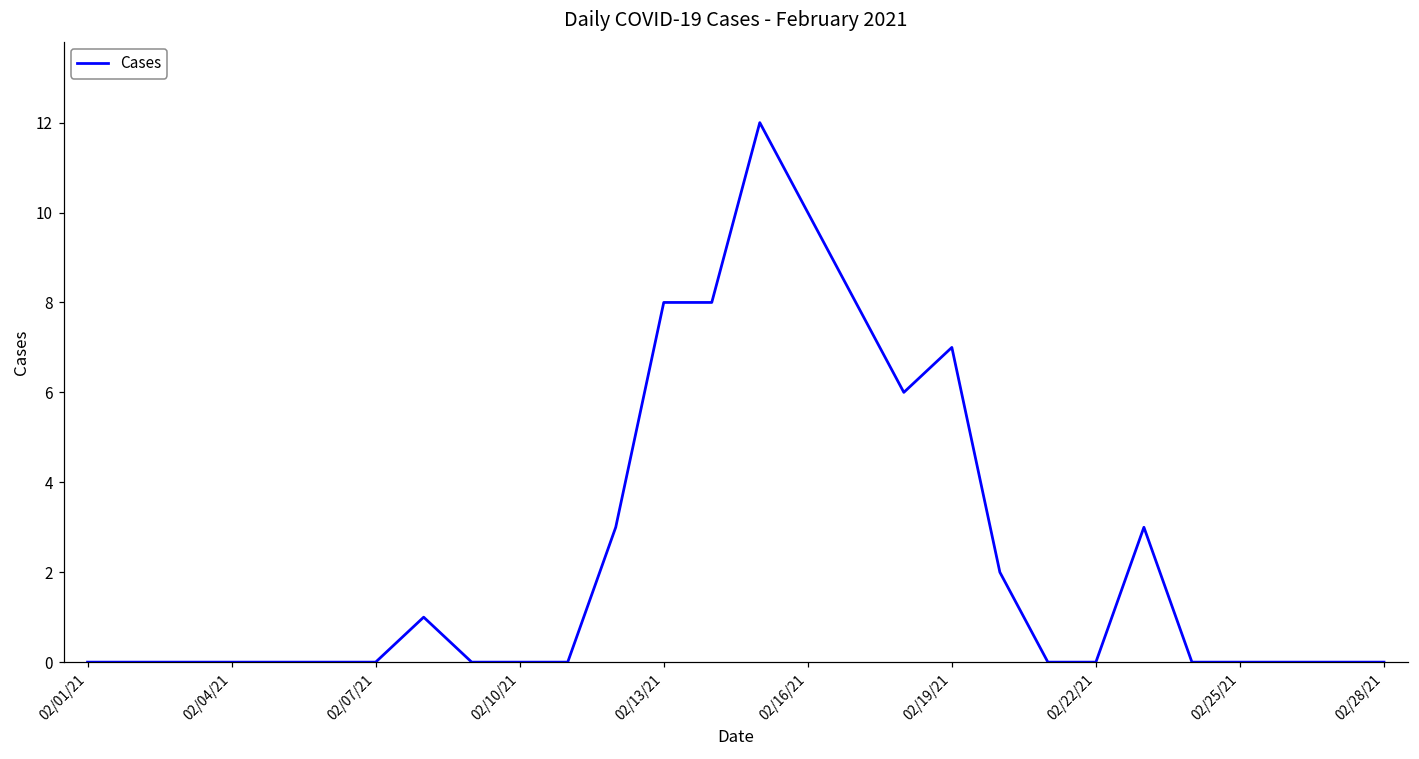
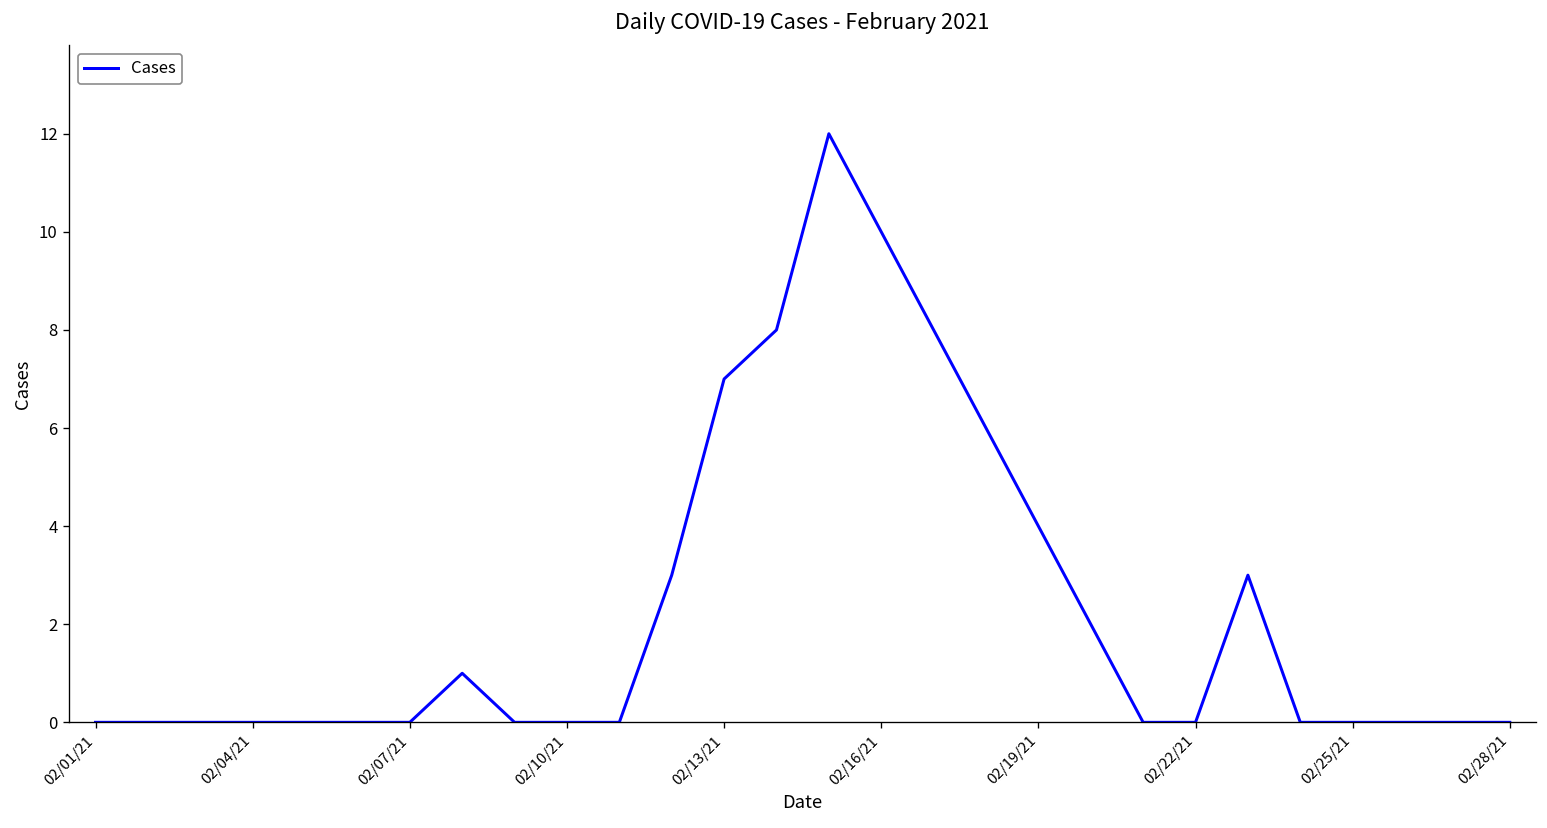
  {
    "02/01/21": 0,
    "02/04/21": 0,
    "02/07/21": 0,
    "02/10/21": 0,
-   "02/13/21": 8,
+   "02/13/21": 7,
    "02/16/21": 10,
-   "02/19/21": 7,
+   "02/19/21": 4,
    "02/22/21": 0,
    "02/25/21": 0,
    "02/28/21": 0
  }
